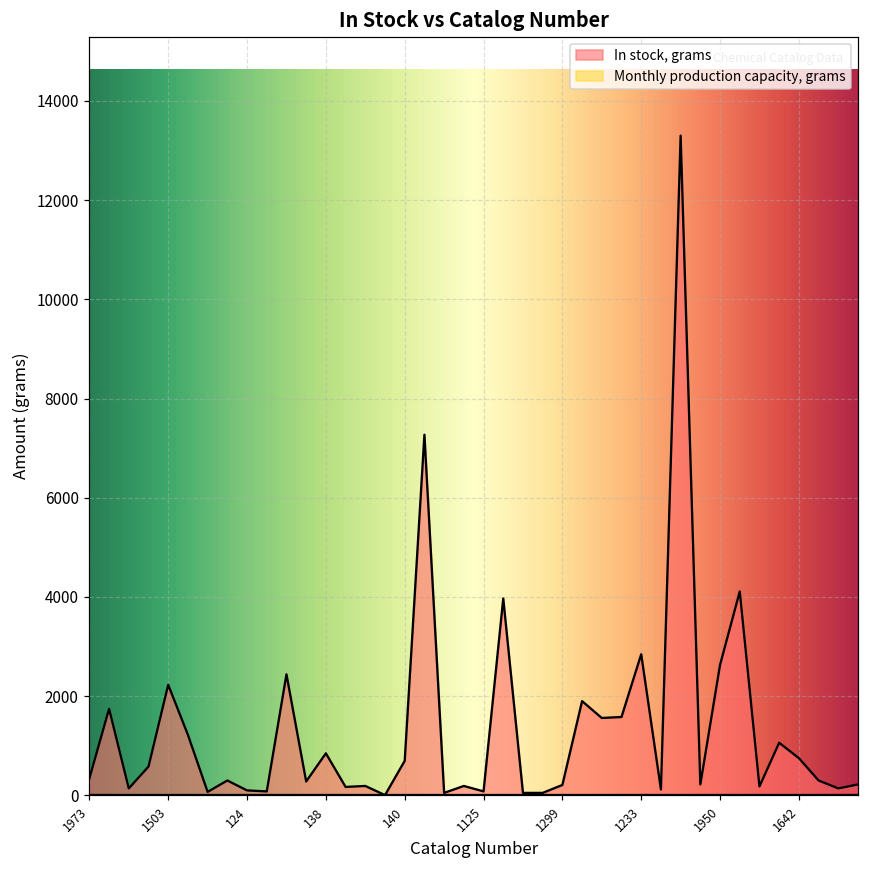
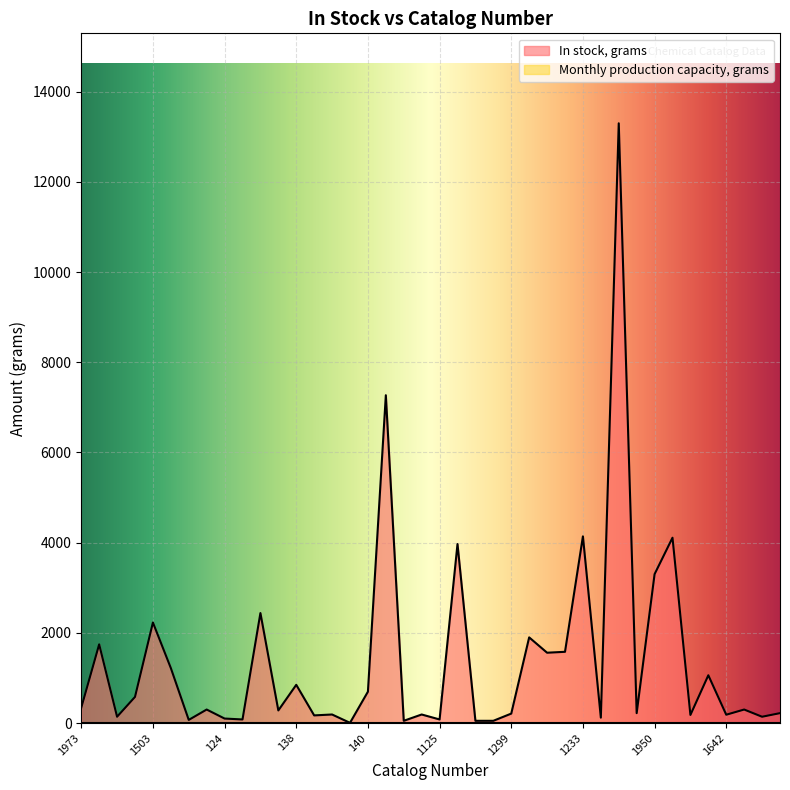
  {
    "In stock, grams": {
      "1973": 300,
      "1503": 2200,
      "124": 100,
      "138": 800,
      "140": 700,
      "1125": 100,
      "1299": 200,
-     "1233": 2800,
-     "1950": 2600,
-     "1642": 800
+     "1233": 4100,
+     "1950": 3300,
+     "1642": 200
    },
    "Monthly production capacity, grams": {
      "1973": 0,
      "1503": 0,
      "124": 0,
      "138": 0,
      "140": 0,
      "1125": 0,
      "1299": 0,
      "1233": 0,
      "1950": 0,
      "1642": 0
    }
  }
